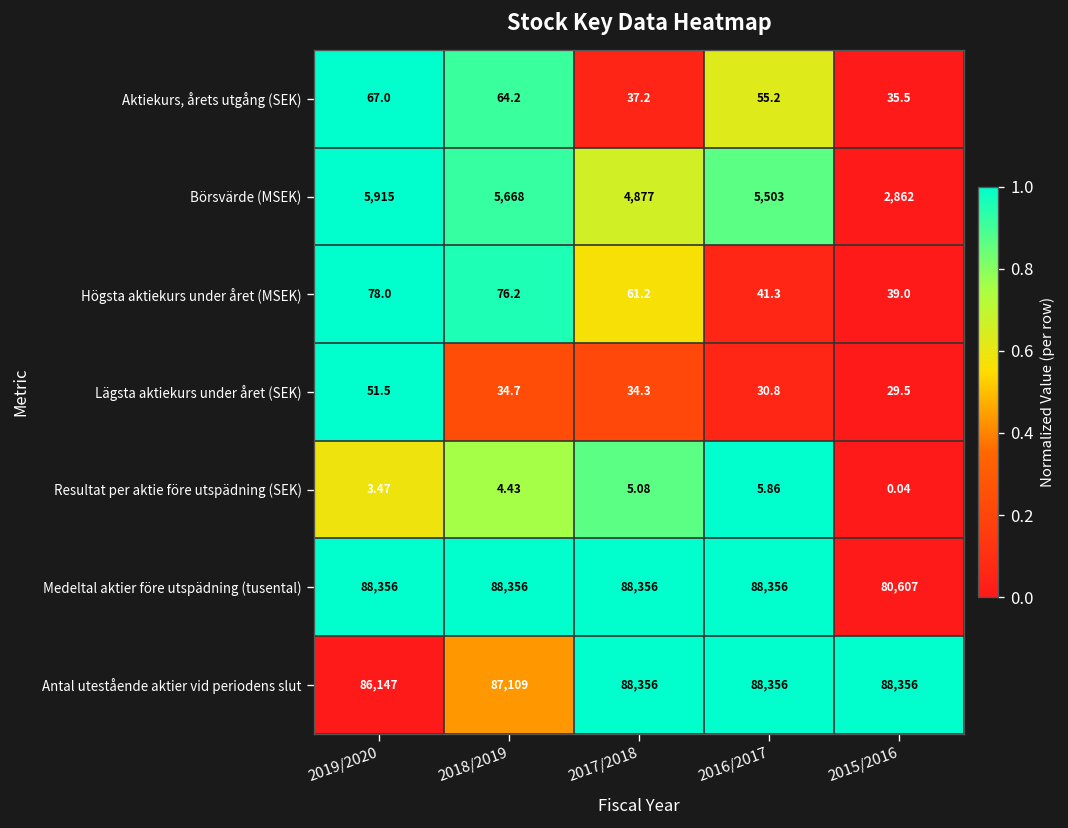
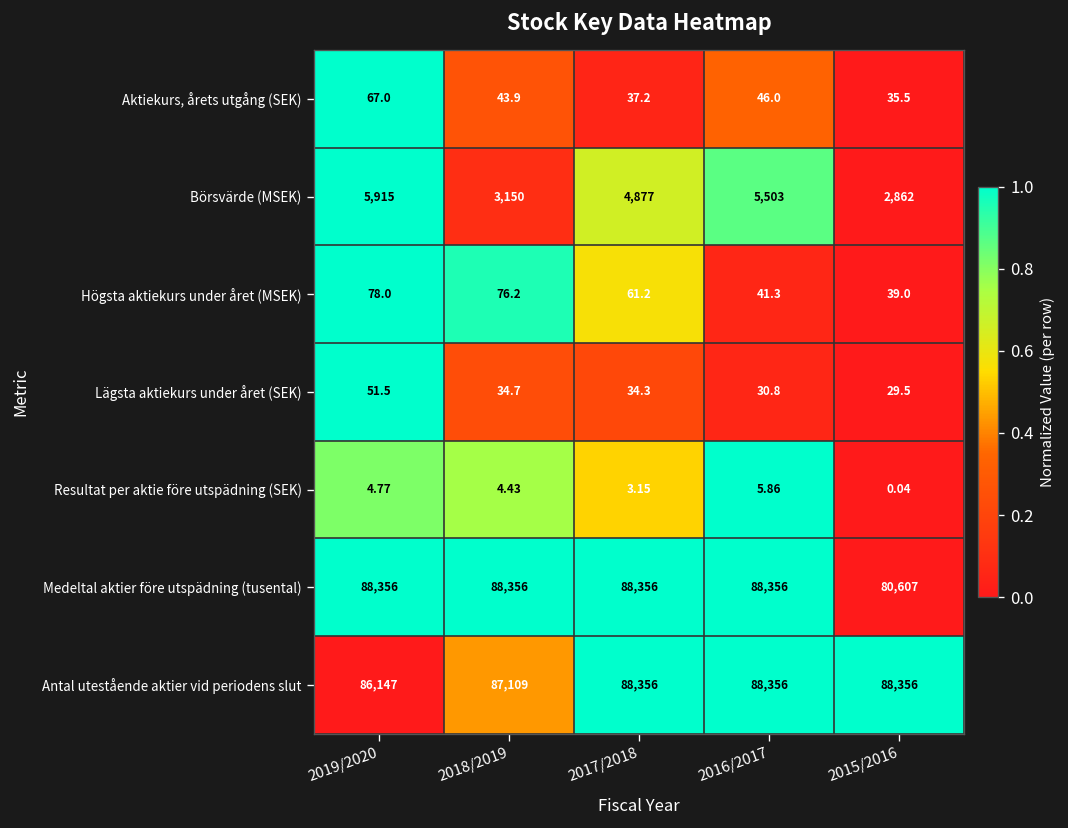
  {
    "Aktiekurs, årets utgång (SEK)": {
      "2019/2020": "67.0",
-     "2018/2019": "64.2",
+     "2018/2019": "43.9",
      "2017/2018": "37.2",
-     "2016/2017": "55.2",
+     "2016/2017": "46.0",
      "2015/2016": "35.5"
    },
    "Börsvärde (MSEK)": {
      "2019/2020": "5,915",
-     "2018/2019": "5,668",
+     "2018/2019": "3,150",
      "2017/2018": "4,877",
      "2016/2017": "5,503",
      "2015/2016": "2,862"
    },
    "Högsta aktiekurs under året (MSEK)": {
      "2019/2020": "78.0",
      "2018/2019": "76.2",
      "2017/2018": "61.2",
      "2016/2017": "41.3",
      "2015/2016": "39.0"
    },
    "Lägsta aktiekurs under året (SEK)": {
      "2019/2020": "51.5",
      "2018/2019": "34.7",
      "2017/2018": "34.3",
      "2016/2017": "30.8",
      "2015/2016": "29.5"
    },
    "Resultat per aktie före utspädning (SEK)": {
-     "2019/2020": "3.47",
+     "2019/2020": "4.77",
      "2018/2019": "4.43",
-     "2017/2018": "5.08",
+     "2017/2018": "3.15",
      "2016/2017": "5.86",
      "2015/2016": "0.04"
    },
    "Medeltal aktier före utspädning (tusental)": {
      "2019/2020": "88,356",
      "2018/2019": "88,356",
      "2017/2018": "88,356",
      "2016/2017": "88,356",
      "2015/2016": "80,607"
    },
    "Antal utestående aktier vid periodens slut": {
      "2019/2020": "86,147",
      "2018/2019": "87,109",
      "2017/2018": "88,356",
      "2016/2017": "88,356",
      "2015/2016": "88,356"
    }
  }
